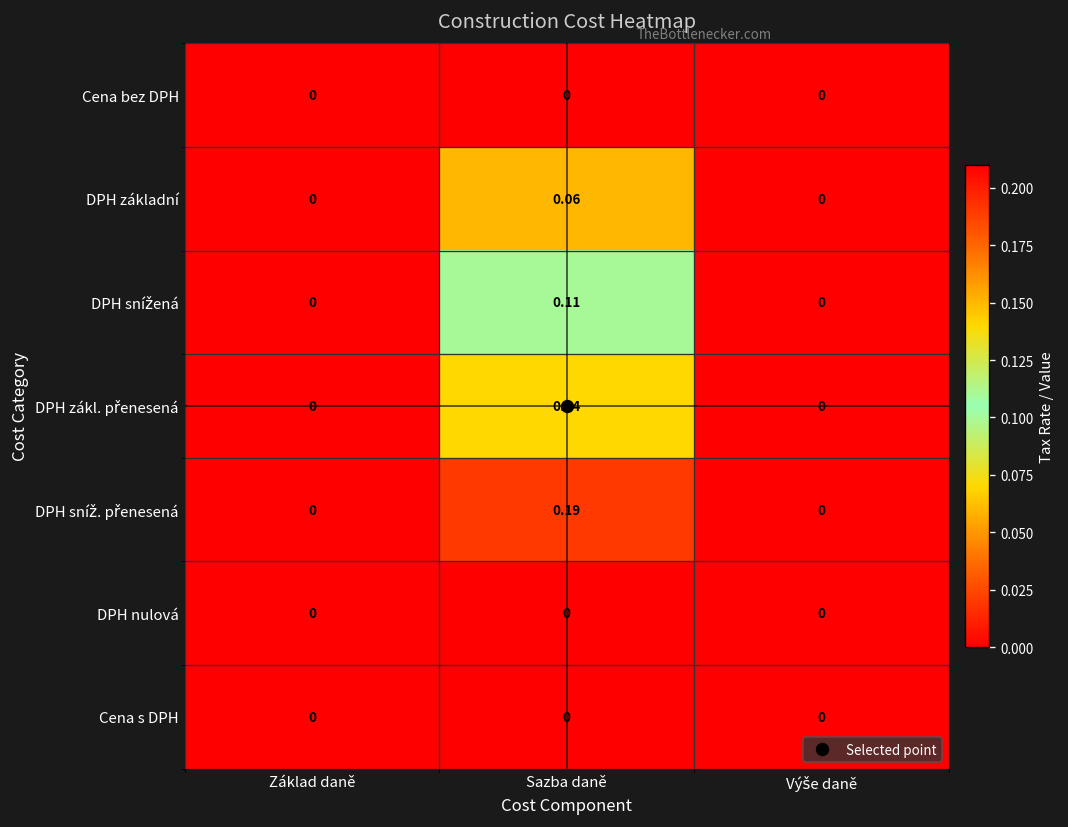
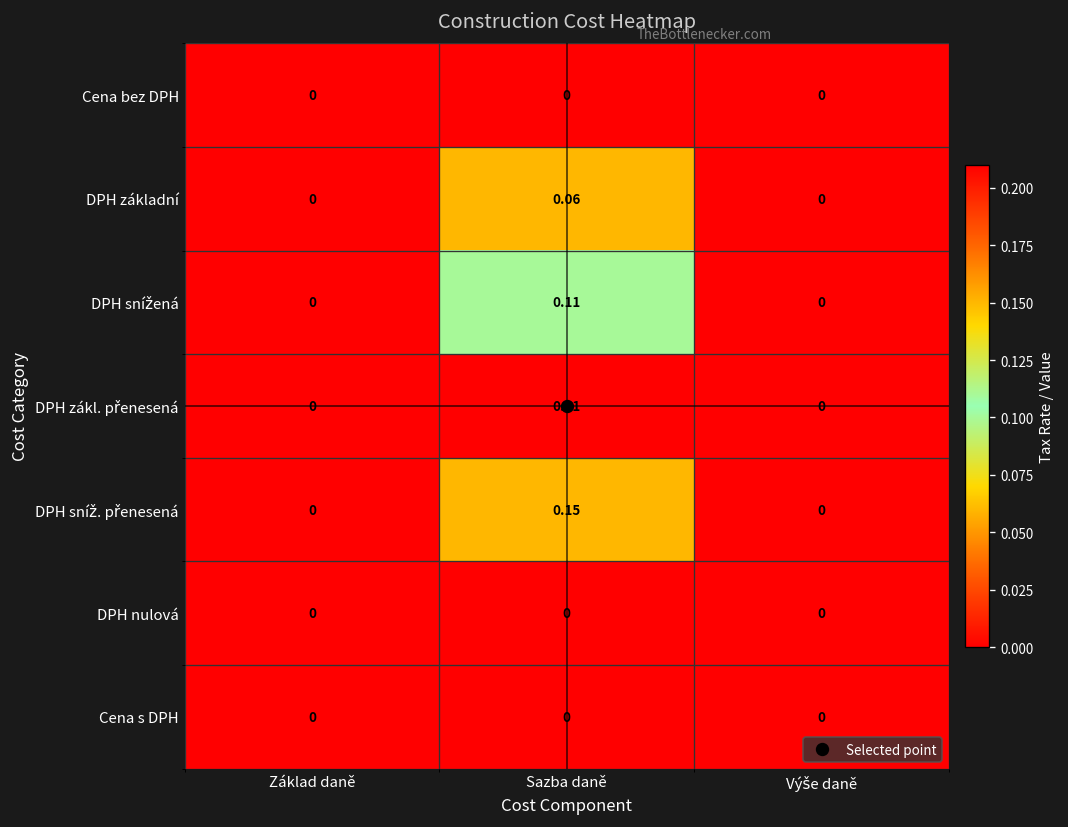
  {
    "Cena bez DPH": {
      "Základ daně": 0,
      "Sazba daně": 0,
      "Výše daně": 0
    },
    "DPH základní": {
      "Základ daně": 0,
      "Sazba daně": 0.06,
      "Výše daně": 0
    },
    "DPH snížená": {
      "Základ daně": 0,
      "Sazba daně": 0.11,
      "Výše daně": 0
    },
    "DPH zákl. přenesená": {
      "Základ daně": 0,
-     "Sazba daně": 0.14,
+     "Sazba daně": 0.21,
      "Výše daně": 0
    },
    "DPH sníž. přenesená": {
      "Základ daně": 0,
-     "Sazba daně": 0.19,
+     "Sazba daně": 0.15,
      "Výše daně": 0
    },
    "DPH nulová": {
      "Základ daně": 0,
      "Sazba daně": 0,
      "Výše daně": 0
    },
    "Cena s DPH": {
      "Základ daně": 0,
      "Sazba daně": 0,
      "Výše daně": 0
    }
  }
